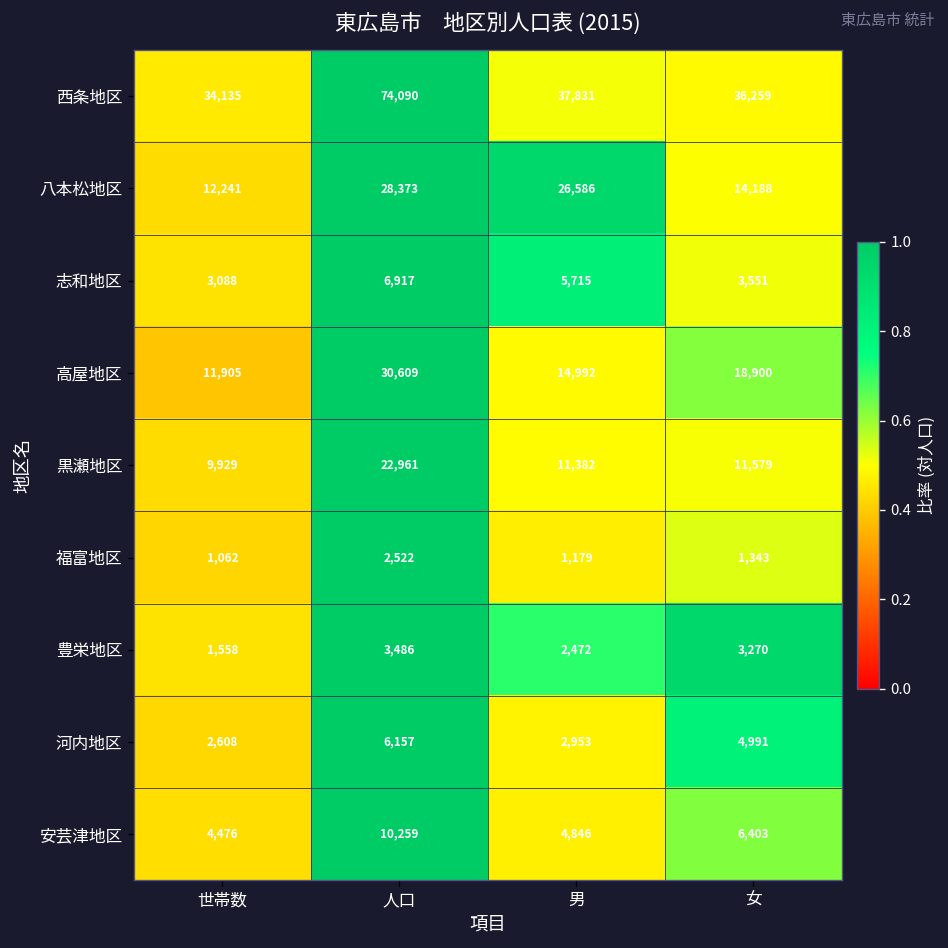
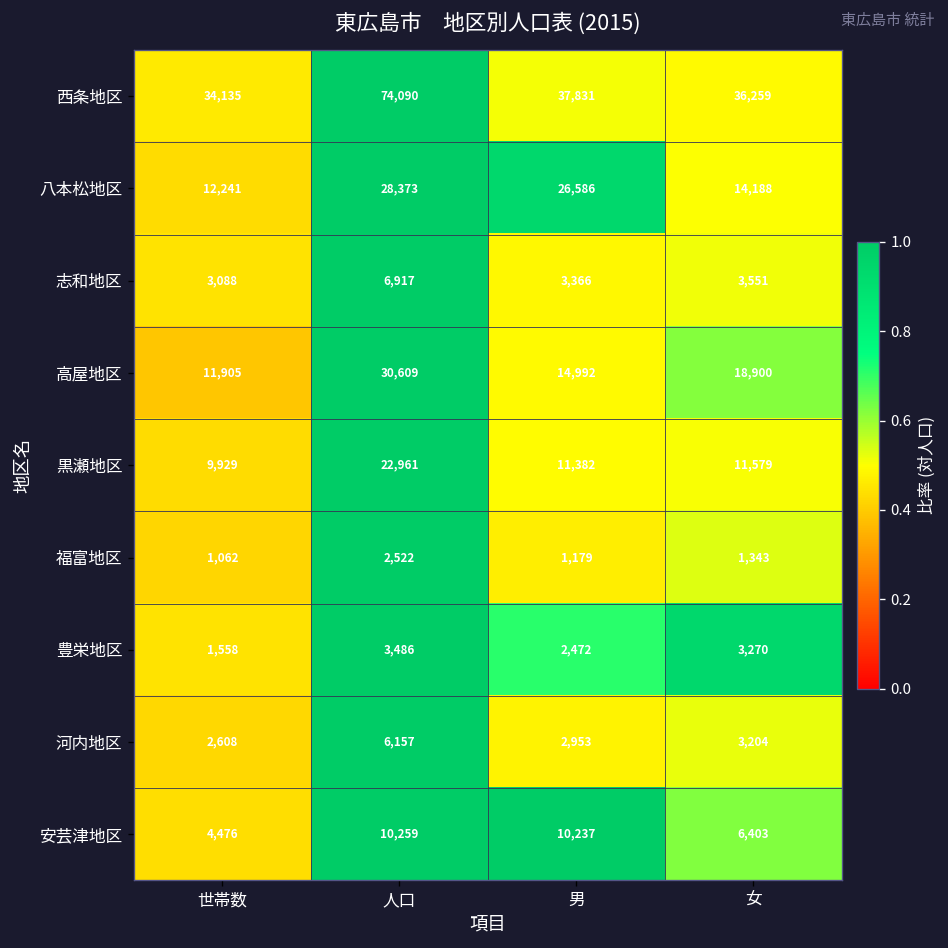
  {
    "西条地区": {
      "世帯数": "34,135",
      "人口": "74,090",
      "男": "37,831",
      "女": "36,259"
    },
    "八本松地区": {
      "世帯数": "12,241",
      "人口": "28,373",
      "男": "26,586",
      "女": "14,188"
    },
    "志和地区": {
      "世帯数": "3,088",
      "人口": "6,917",
-     "男": "5,715",
+     "男": "3,366",
      "女": "3,551"
    },
    "高屋地区": {
      "世帯数": "11,905",
      "人口": "30,609",
      "男": "14,992",
      "女": "18,900"
    },
    "黒瀬地区": {
      "世帯数": "9,929",
      "人口": "22,961",
      "男": "11,382",
      "女": "11,579"
    },
    "福富地区": {
      "世帯数": "1,062",
      "人口": "2,522",
      "男": "1,179",
      "女": "1,343"
    },
    "豊栄地区": {
      "世帯数": "1,558",
      "人口": "3,486",
      "男": "2,472",
      "女": "3,270"
    },
    "河内地区": {
      "世帯数": "2,608",
      "人口": "6,157",
      "男": "2,953",
-     "女": "4,991"
+     "女": "3,204"
    },
    "安芸津地区": {
      "世帯数": "4,476",
      "人口": "10,259",
-     "男": "4,846",
+     "男": "10,237",
      "女": "6,403"
    }
  }
